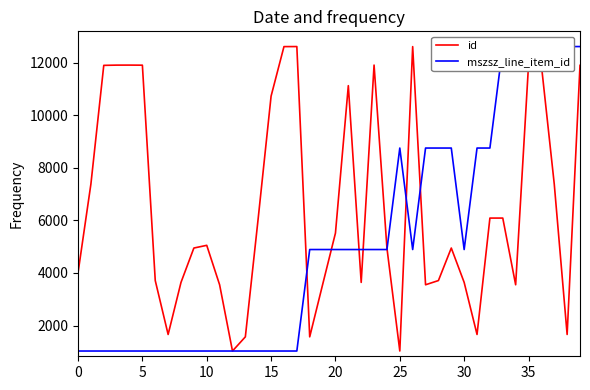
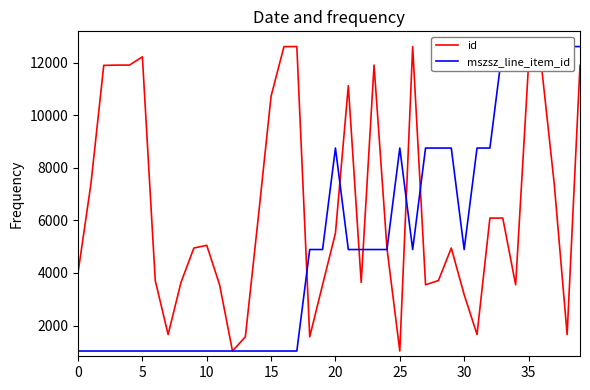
  {
    "id": {
      "0": 4000,
-     "5": 11900,
+     "5": 12200,
      "10": 5100,
      "15": 10700,
      "20": 5500,
      "25": 1000,
-     "30": 3600
+     "30": 3200
    },
    "mszsz_line_item_id": {
      "0": 1000,
      "5": 1000,
      "10": 1000,
      "15": 1000,
-     "20": 4900,
+     "20": 8800,
      "25": 8800,
      "30": 4900
    }
  }
